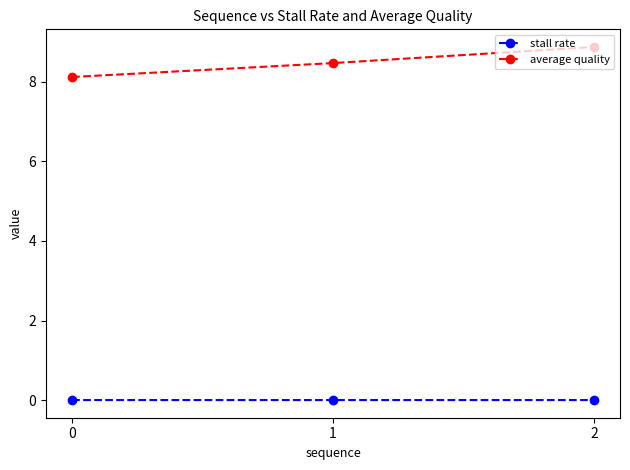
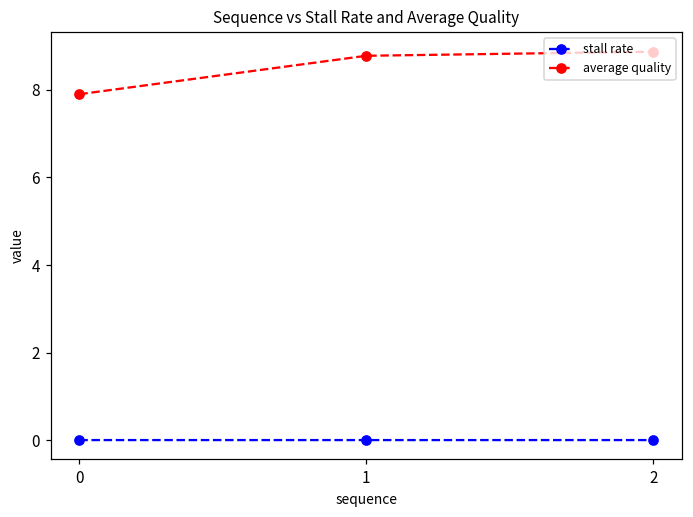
  {
    "stall rate": {
      "0": 0.0,
      "1": 0.0,
      "2": 0.0
    },
    "average quality": {
-     "0": 8.1,
-     "1": 8.5
+     "0": 7.9,
+     "1": 8.8
    }
  }
